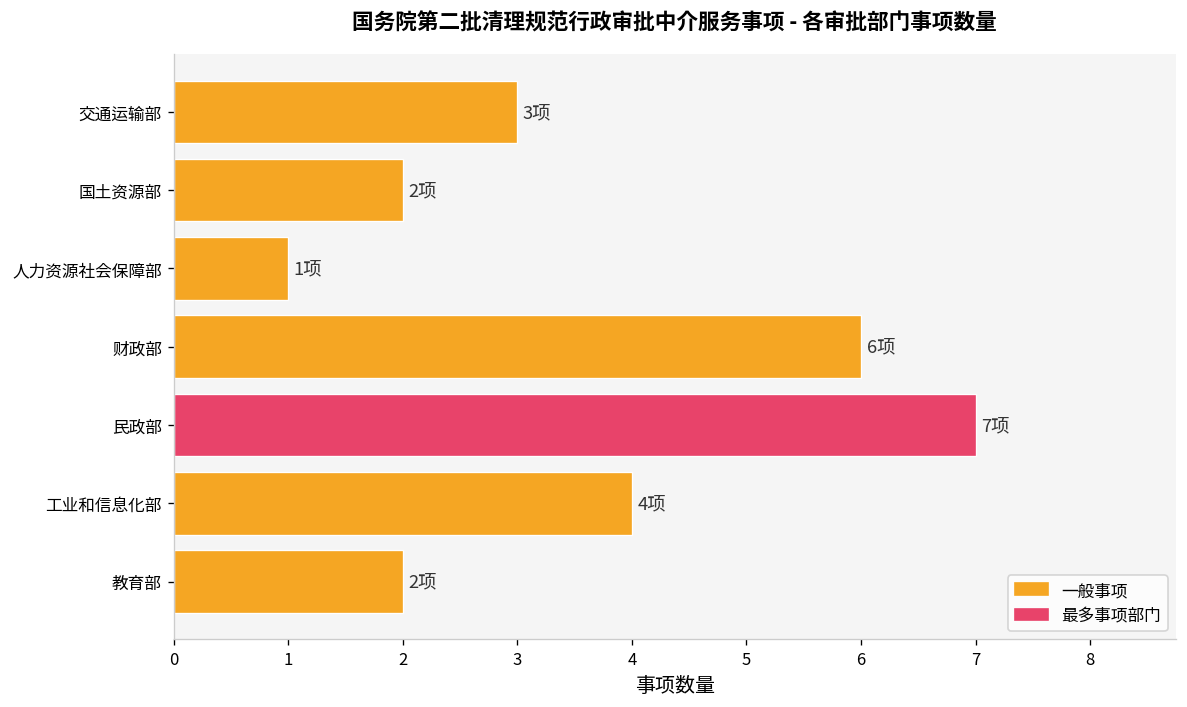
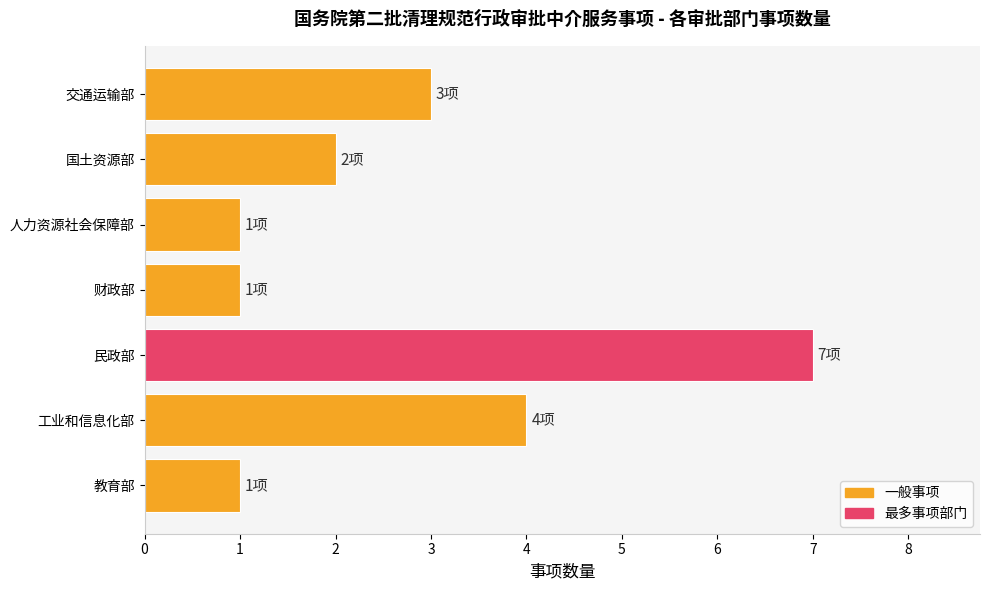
  {
    "交通运输部": "3项",
    "国土资源部": "2项",
    "人力资源社会保障部": "1项",
-   "财政部": "6项",
+   "财政部": "1项",
    "民政部": "7项",
    "工业和信息化部": "4项",
-   "教育部": "2项"
+   "教育部": "1项"
  }
